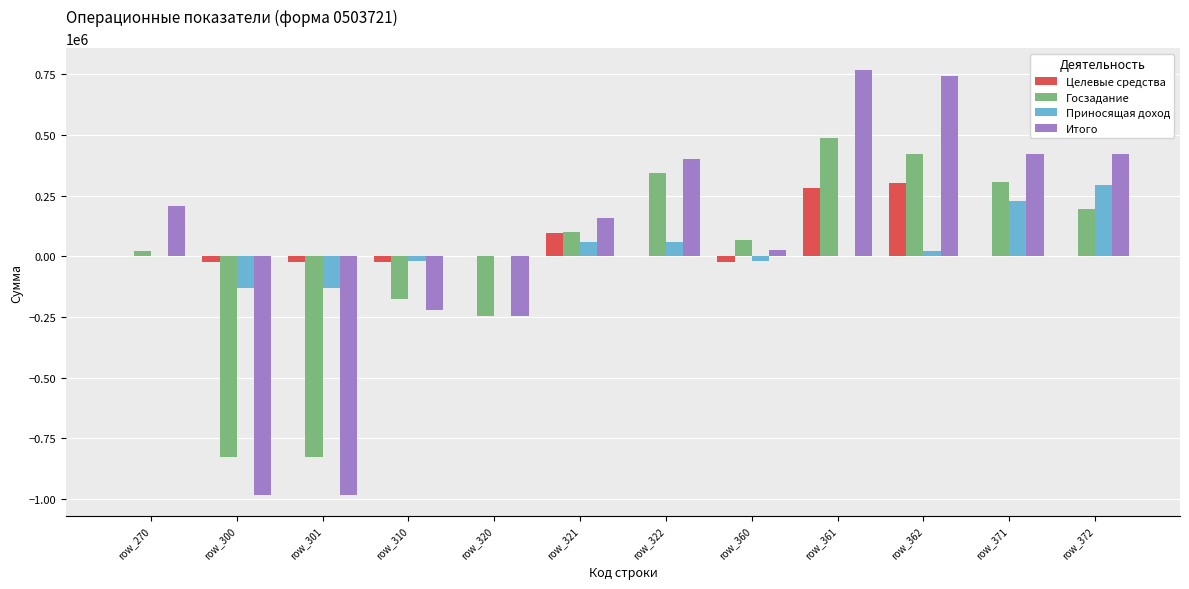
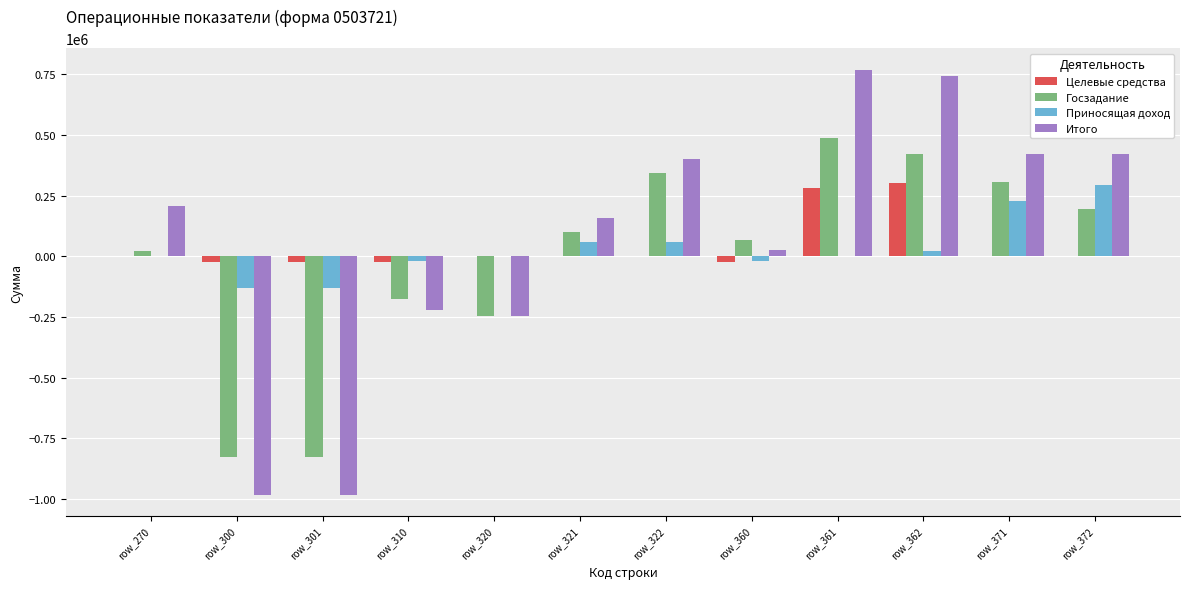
  {
    "Целевые средства": {
      "row_270": 0,
      "row_300": -20000,
      "row_301": -20000,
      "row_310": -20000,
      "row_320": 0,
-     "row_321": 100000,
+     "row_321": 0,
      "row_322": 0,
      "row_360": -20000,
      "row_361": 280000,
      "row_362": 300000,
      "row_371": 0,
      "row_372": 0
    },
    "Госзадание": {
      "row_270": 20000,
      "row_300": -830000,
      "row_301": -830000,
      "row_310": -180000,
      "row_320": -240000,
      "row_321": 100000,
      "row_322": 340000,
      "row_360": 70000,
      "row_361": 490000,
      "row_362": 420000,
      "row_371": 310000,
      "row_372": 190000
    },
    "Приносящая доход": {
      "row_270": 0,
      "row_300": -130000,
      "row_301": -130000,
      "row_310": -20000,
      "row_320": 0,
      "row_321": 60000,
      "row_322": 60000,
      "row_360": -20000,
      "row_362": 20000,
      "row_371": 230000,
      "row_372": 290000
    },
    "Итого": {
      "row_270": 210000,
      "row_300": -980000,
      "row_301": -980000,
      "row_310": -220000,
      "row_320": -240000,
      "row_321": 160000,
      "row_322": 400000,
      "row_360": 20000,
      "row_361": 770000,
      "row_362": 740000,
      "row_371": 420000,
      "row_372": 420000
    }
  }
